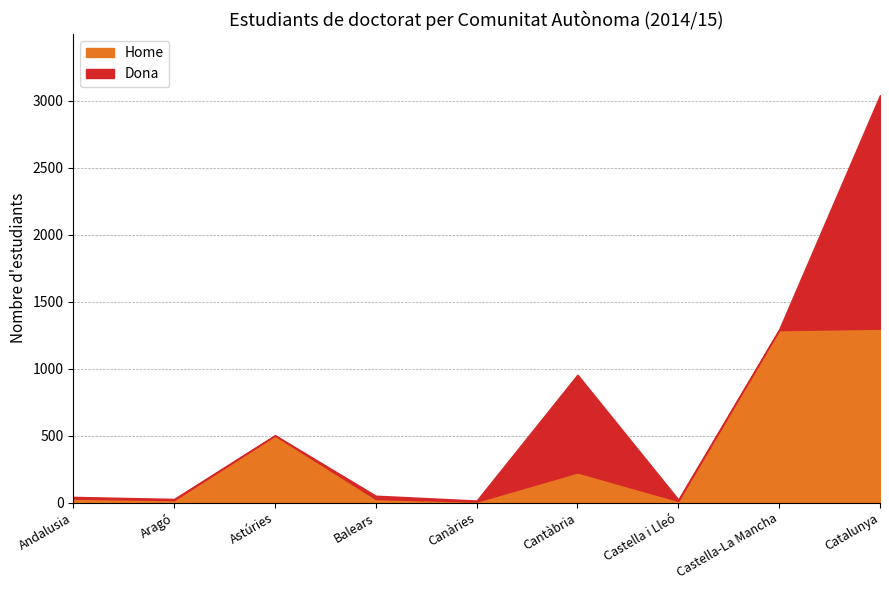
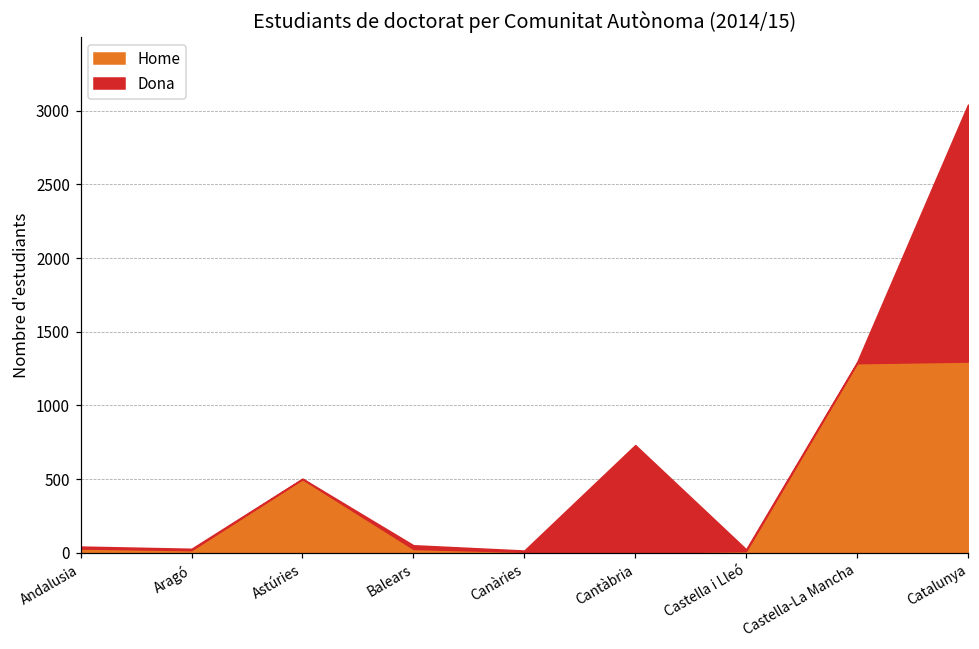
  {
    "Home": {
-     "Cantàbria": 230
+     "Cantàbria": 0
    },
    "Dona": {
      "Balears": 30,
      "Cantàbria": 730,
      "Catalunya": 1740
    }
  }
